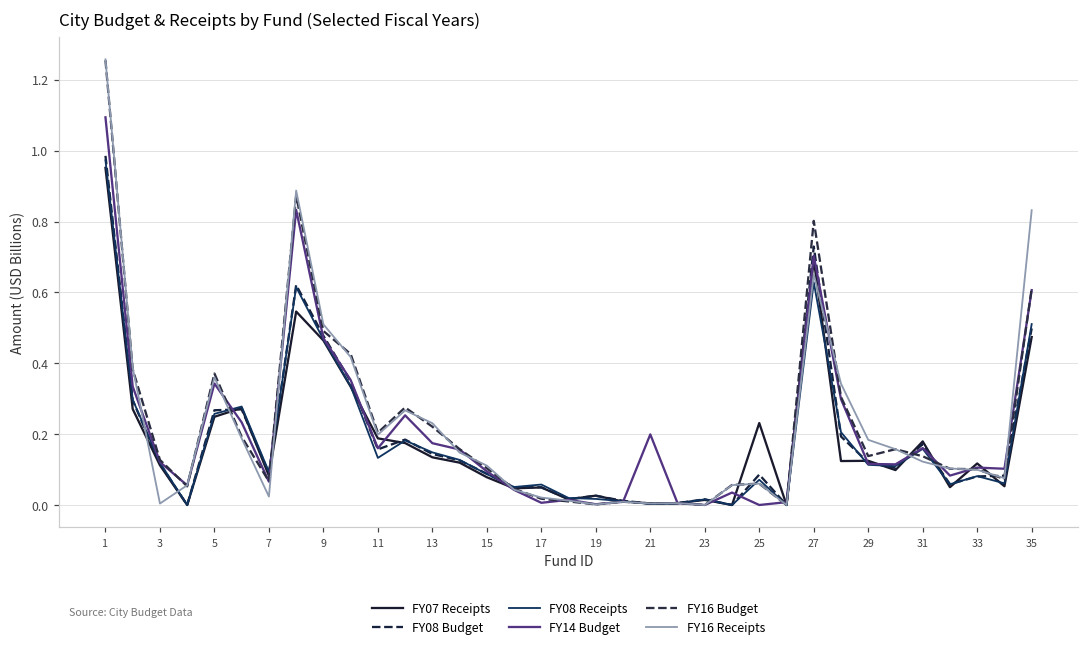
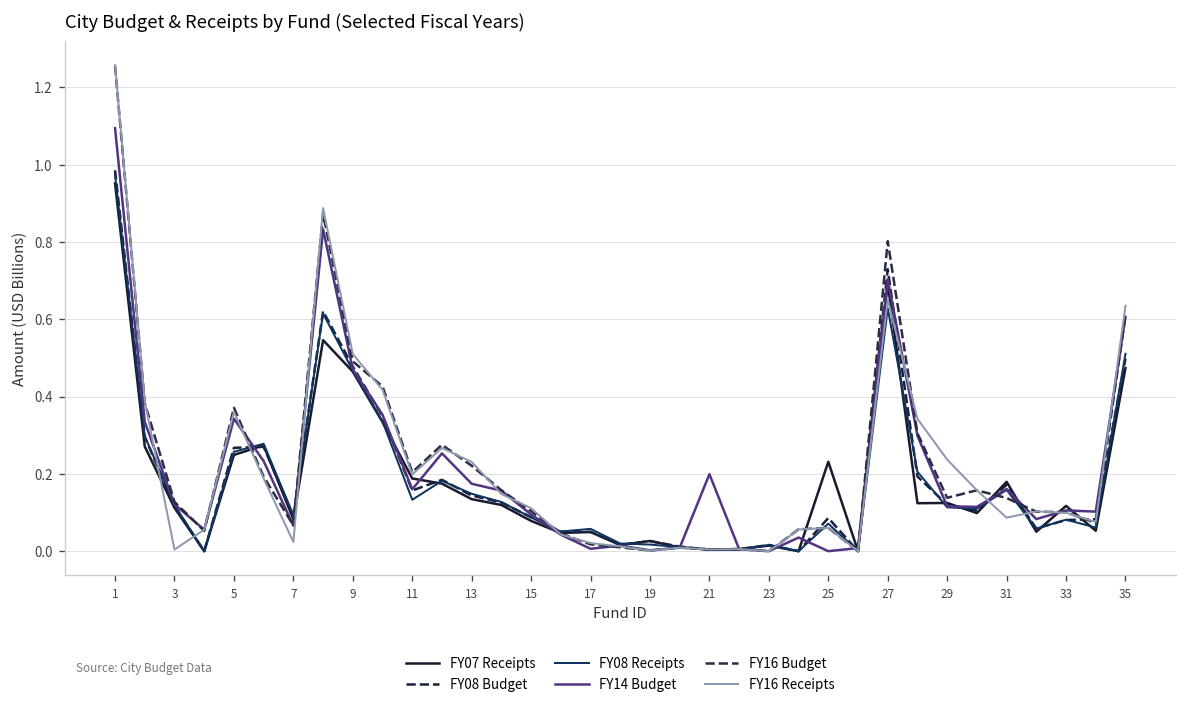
  {
    "FY14 Budget": {
      "1": 1.09,
      "5": 0.34,
      "13": 0.17,
      "17": 0.01,
      "21": 0.20,
      "25": 0.00,
      "27": 0.70
    },
    "FY16 Receipts": {
      "3": 0.00,
      "5": 0.36,
      "7": 0.02,
      "9": 0.51,
      "13": 0.23,
      "27": 0.65,
-     "29": 0.18,
-     "31": 0.12,
-     "35": 0.83
+     "29": 0.24,
+     "31": 0.09,
+     "35": 0.63
    }
  }
